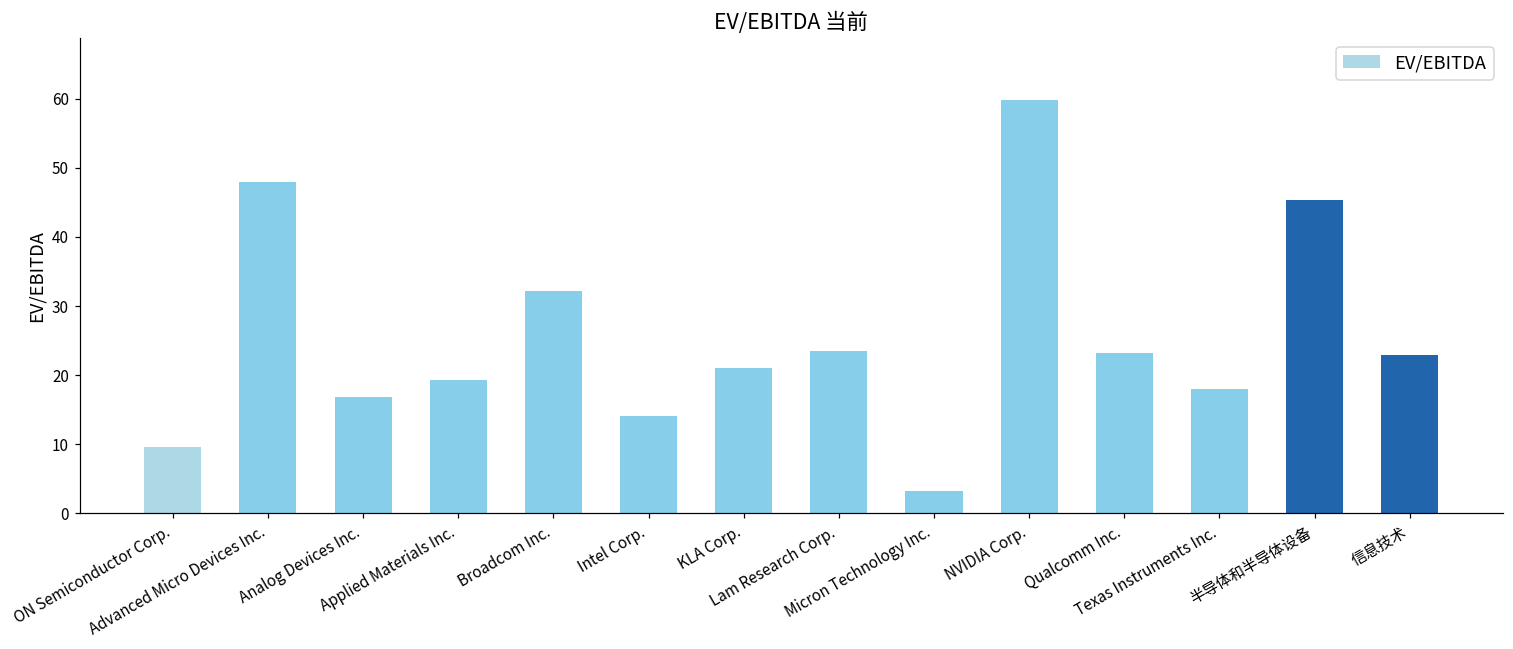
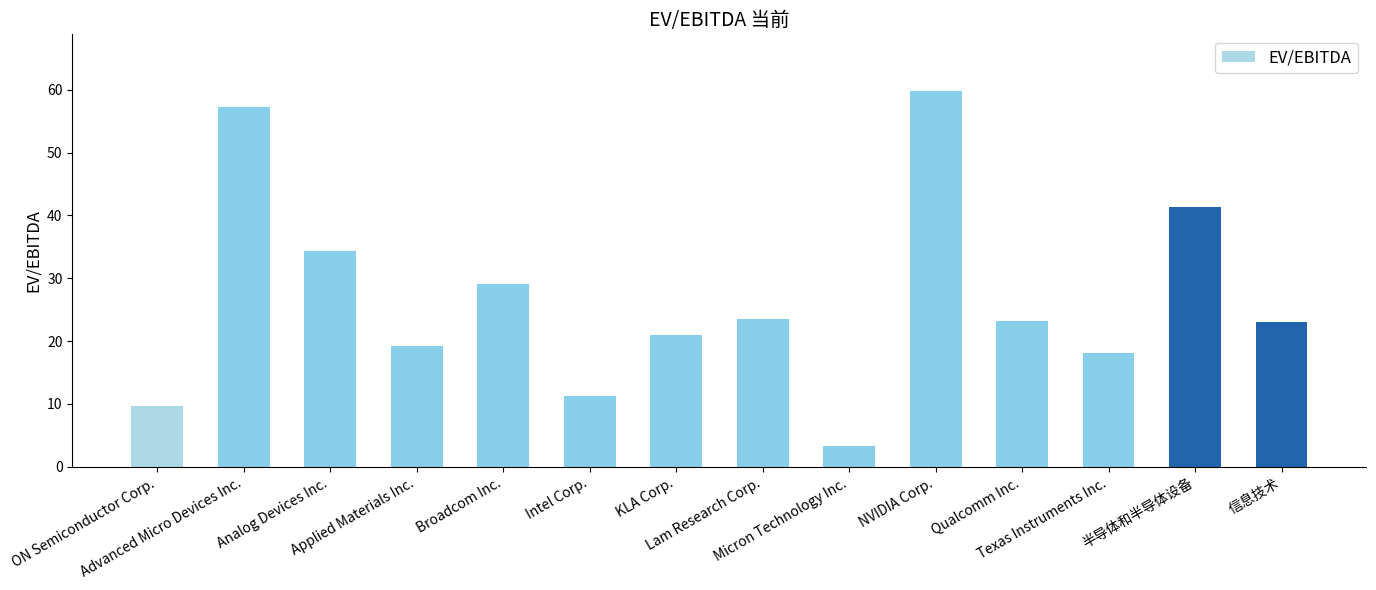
  {
    "ON Semiconductor Corp.": 10,
-   "Advanced Micro Devices Inc.": 48,
-   "Analog Devices Inc.": 17,
+   "Advanced Micro Devices Inc.": 57,
+   "Analog Devices Inc.": 34,
    "Applied Materials Inc.": 19,
-   "Broadcom Inc.": 32,
-   "Intel Corp.": 14,
+   "Broadcom Inc.": 29,
+   "Intel Corp.": 11,
    "KLA Corp.": 21,
    "Lam Research Corp.": 23,
    "Micron Technology Inc.": 3,
    "NVIDIA Corp.": 60,
    "Qualcomm Inc.": 23,
    "Texas Instruments Inc.": 18,
-   "半导体和半导体设备": 45,
+   "半导体和半导体设备": 41,
    "信息技术": 23
  }
